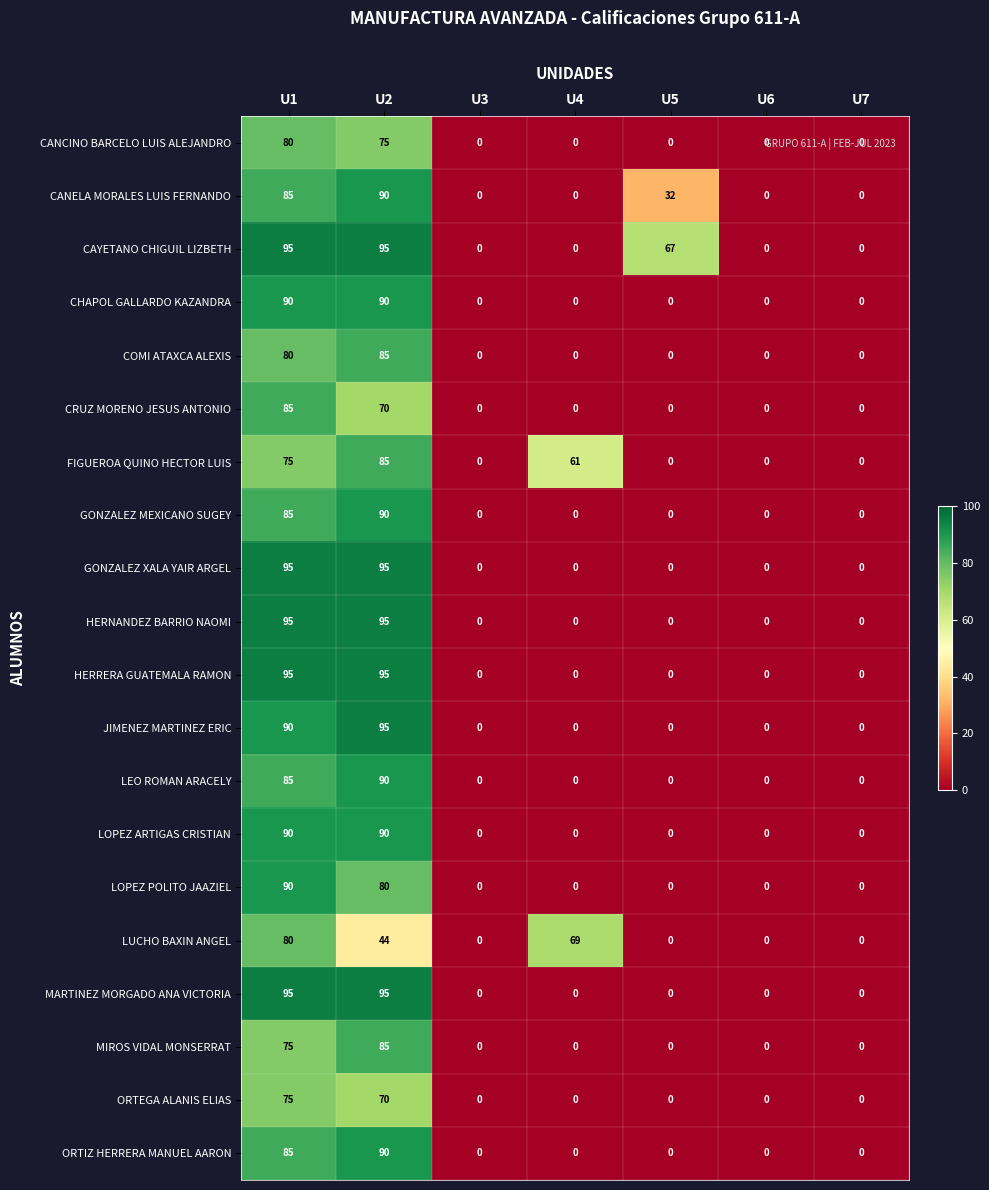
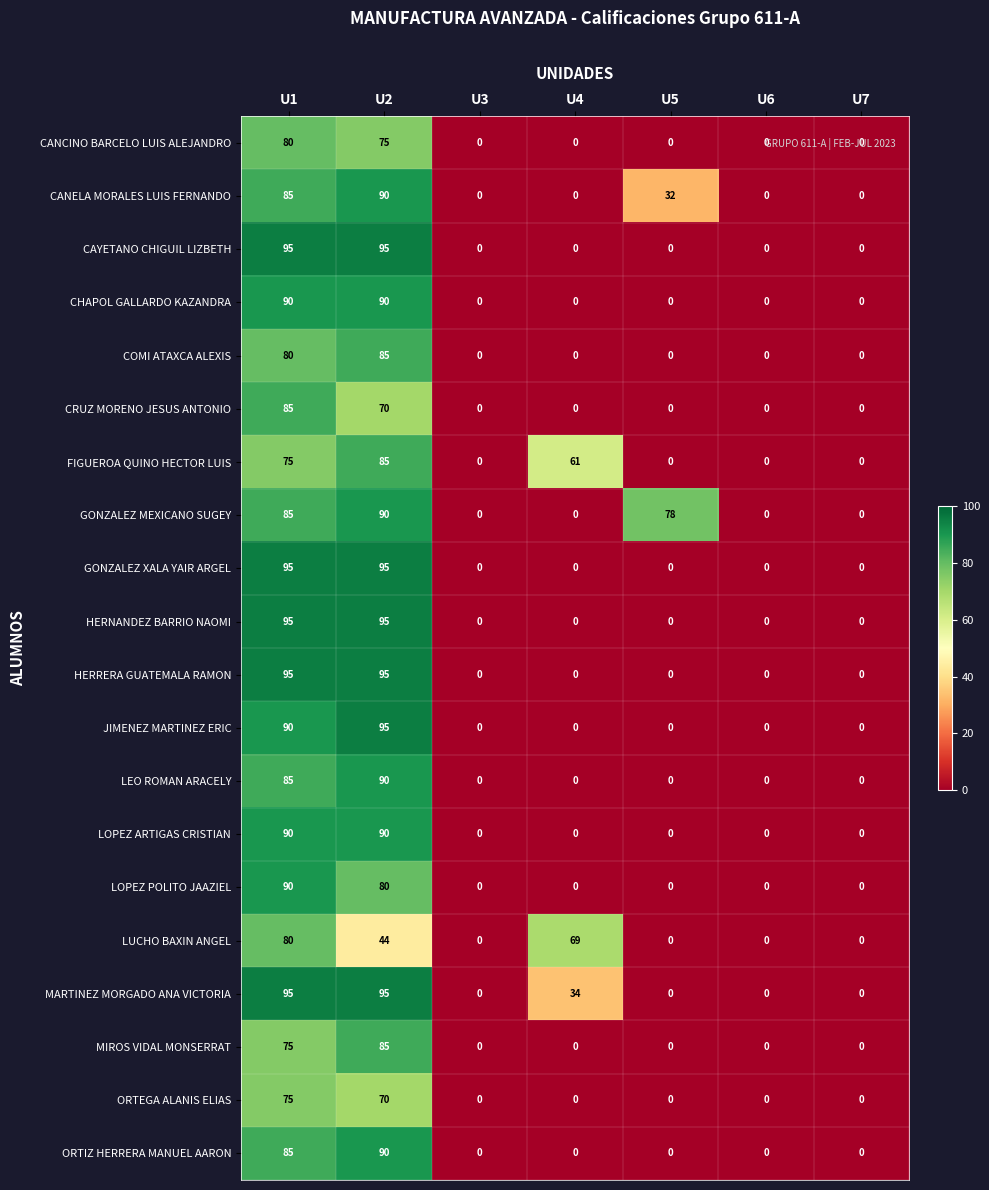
  {
    "CANCINO BARCELO LUIS ALEJANDRO": {
      "U1": 80,
      "U2": 75,
      "U3": 0,
      "U4": 0,
      "U5": 0
    },
    "CANELA MORALES LUIS FERNANDO": {
      "U1": 85,
      "U2": 90,
      "U3": 0,
      "U4": 0,
      "U5": 32,
      "U6": 0,
      "U7": 0
    },
    "CAYETANO CHIGUIL LIZBETH": {
      "U1": 95,
      "U2": 95,
      "U3": 0,
      "U4": 0,
-     "U5": 67,
+     "U5": 0,
      "U6": 0,
      "U7": 0
    },
    "CHAPOL GALLARDO KAZANDRA": {
      "U1": 90,
      "U2": 90,
      "U3": 0,
      "U4": 0,
      "U5": 0,
      "U6": 0,
      "U7": 0
    },
    "COMI ATAXCA ALEXIS": {
      "U1": 80,
      "U2": 85,
      "U3": 0,
      "U4": 0,
      "U5": 0,
      "U6": 0,
      "U7": 0
    },
    "CRUZ MORENO JESUS ANTONIO": {
      "U1": 85,
      "U2": 70,
      "U3": 0,
      "U4": 0,
      "U5": 0,
      "U6": 0,
      "U7": 0
    },
    "FIGUEROA QUINO HECTOR LUIS": {
      "U1": 75,
      "U2": 85,
      "U3": 0,
      "U4": 61,
      "U5": 0,
      "U6": 0,
      "U7": 0
    },
    "GONZALEZ MEXICANO SUGEY": {
      "U1": 85,
      "U2": 90,
      "U3": 0,
      "U4": 0,
-     "U5": 0,
+     "U5": 78,
      "U6": 0,
      "U7": 0
    },
    "GONZALEZ XALA YAIR ARGEL": {
      "U1": 95,
      "U2": 95,
      "U3": 0,
      "U4": 0,
      "U5": 0,
      "U6": 0,
      "U7": 0
    },
    "HERNANDEZ BARRIO NAOMI": {
      "U1": 95,
      "U2": 95,
      "U3": 0,
      "U4": 0,
      "U5": 0,
      "U6": 0,
      "U7": 0
    },
    "HERRERA GUATEMALA RAMON": {
      "U1": 95,
      "U2": 95,
      "U3": 0,
      "U4": 0,
      "U5": 0,
      "U6": 0,
      "U7": 0
    },
    "JIMENEZ MARTINEZ ERIC": {
      "U1": 90,
      "U2": 95,
      "U3": 0,
      "U4": 0,
      "U5": 0,
      "U6": 0,
      "U7": 0
    },
    "LEO ROMAN ARACELY": {
      "U1": 85,
      "U2": 90,
      "U3": 0,
      "U4": 0,
      "U5": 0,
      "U6": 0,
      "U7": 0
    },
    "LOPEZ ARTIGAS CRISTIAN": {
      "U1": 90,
      "U2": 90,
      "U3": 0,
      "U4": 0,
      "U5": 0,
      "U6": 0,
      "U7": 0
    },
    "LOPEZ POLITO JAAZIEL": {
      "U1": 90,
      "U2": 80,
      "U3": 0,
      "U4": 0,
      "U5": 0,
      "U6": 0,
      "U7": 0
    },
    "LUCHO BAXIN ANGEL": {
      "U1": 80,
      "U2": 44,
      "U3": 0,
      "U4": 69,
      "U5": 0,
      "U6": 0,
      "U7": 0
    },
    "MARTINEZ MORGADO ANA VICTORIA": {
      "U1": 95,
      "U2": 95,
      "U3": 0,
-     "U4": 0,
+     "U4": 34,
      "U5": 0,
      "U6": 0,
      "U7": 0
    },
    "MIROS VIDAL MONSERRAT": {
      "U1": 75,
      "U2": 85,
      "U3": 0,
      "U4": 0,
      "U5": 0,
      "U6": 0,
      "U7": 0
    },
    "ORTEGA ALANIS ELIAS": {
      "U1": 75,
      "U2": 70,
      "U3": 0,
      "U4": 0,
      "U5": 0,
      "U6": 0,
      "U7": 0
    },
    "ORTIZ HERRERA MANUEL AARON": {
      "U1": 85,
      "U2": 90,
      "U3": 0,
      "U4": 0,
      "U5": 0,
      "U6": 0,
      "U7": 0
    }
  }
